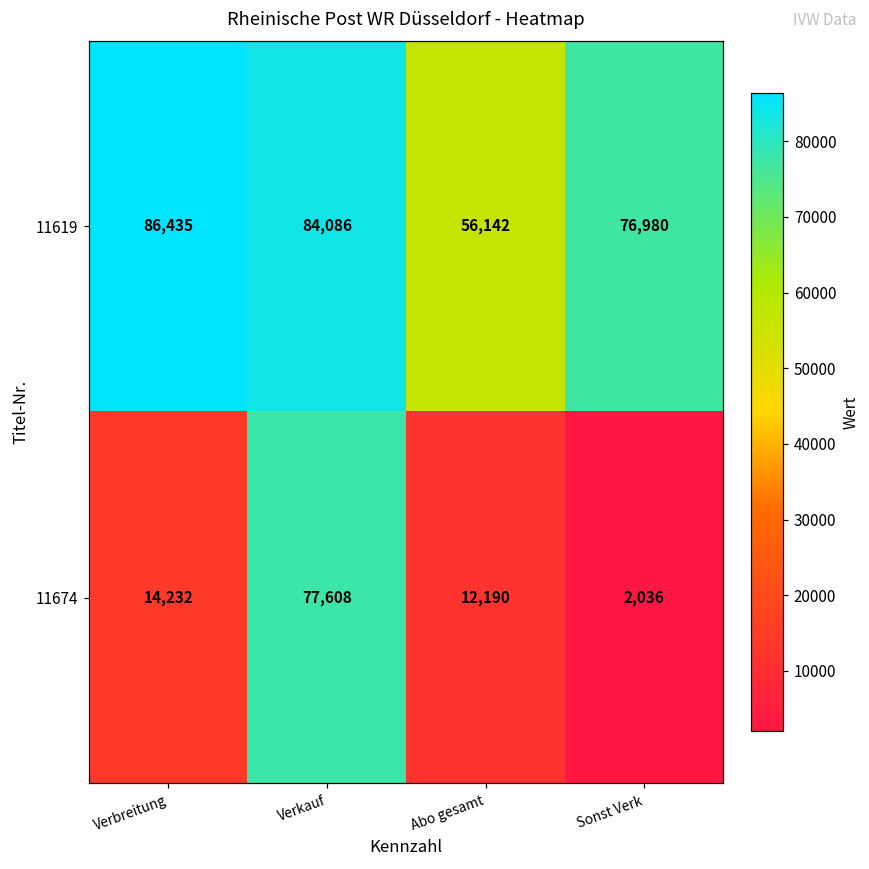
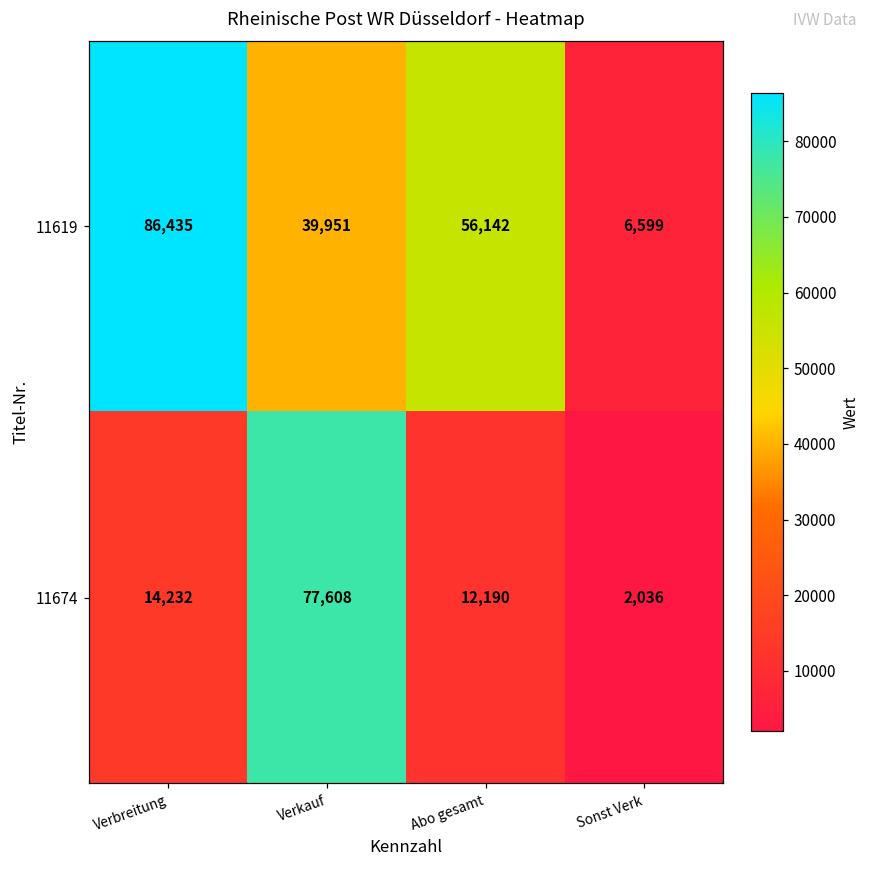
  {
    "11619": {
      "Verbreitung": "86,435",
-     "Verkauf": "84,086",
+     "Verkauf": "39,951",
      "Abo gesamt": "56,142",
-     "Sonst Verk": "76,980"
+     "Sonst Verk": "6,599"
    },
    "11674": {
      "Verbreitung": "14,232",
      "Verkauf": "77,608",
      "Abo gesamt": "12,190",
      "Sonst Verk": "2,036"
    }
  }
